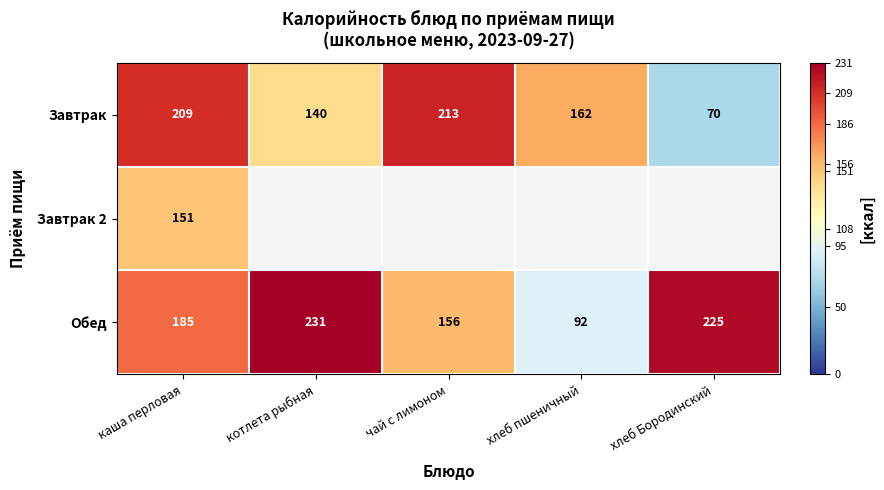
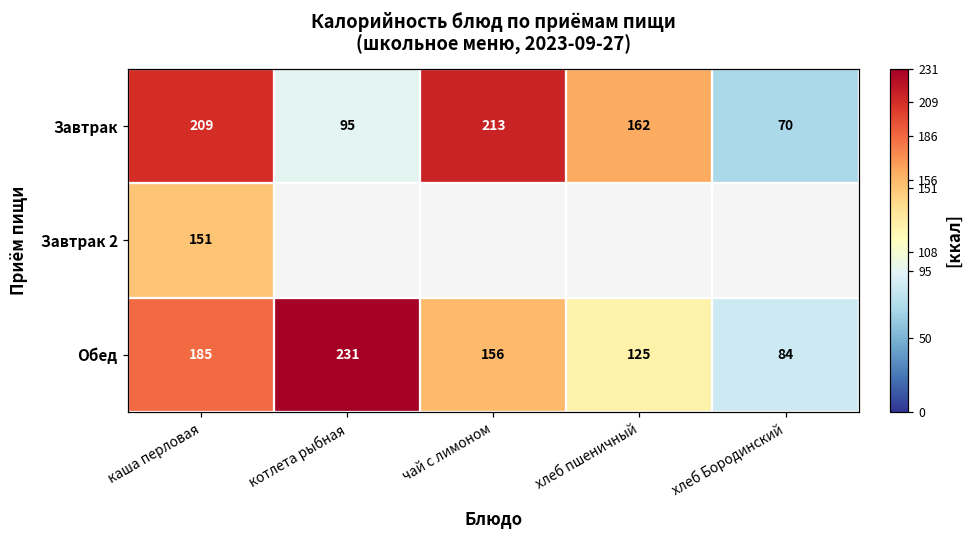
  {
    "Завтрак": {
      "каша перловая": 209,
-     "котлета рыбная": 140,
+     "котлета рыбная": 95,
      "чай с лимоном": 213,
      "хлеб пшеничный": 162,
      "хлеб Бородинский": 70
    },
    "Завтрак 2": {
      "каша перловая": 151
    },
    "Обед": {
      "каша перловая": 185,
      "котлета рыбная": 231,
      "чай с лимоном": 156,
-     "хлеб пшеничный": 92,
-     "хлеб Бородинский": 225
+     "хлеб пшеничный": 125,
+     "хлеб Бородинский": 84
    }
  }
